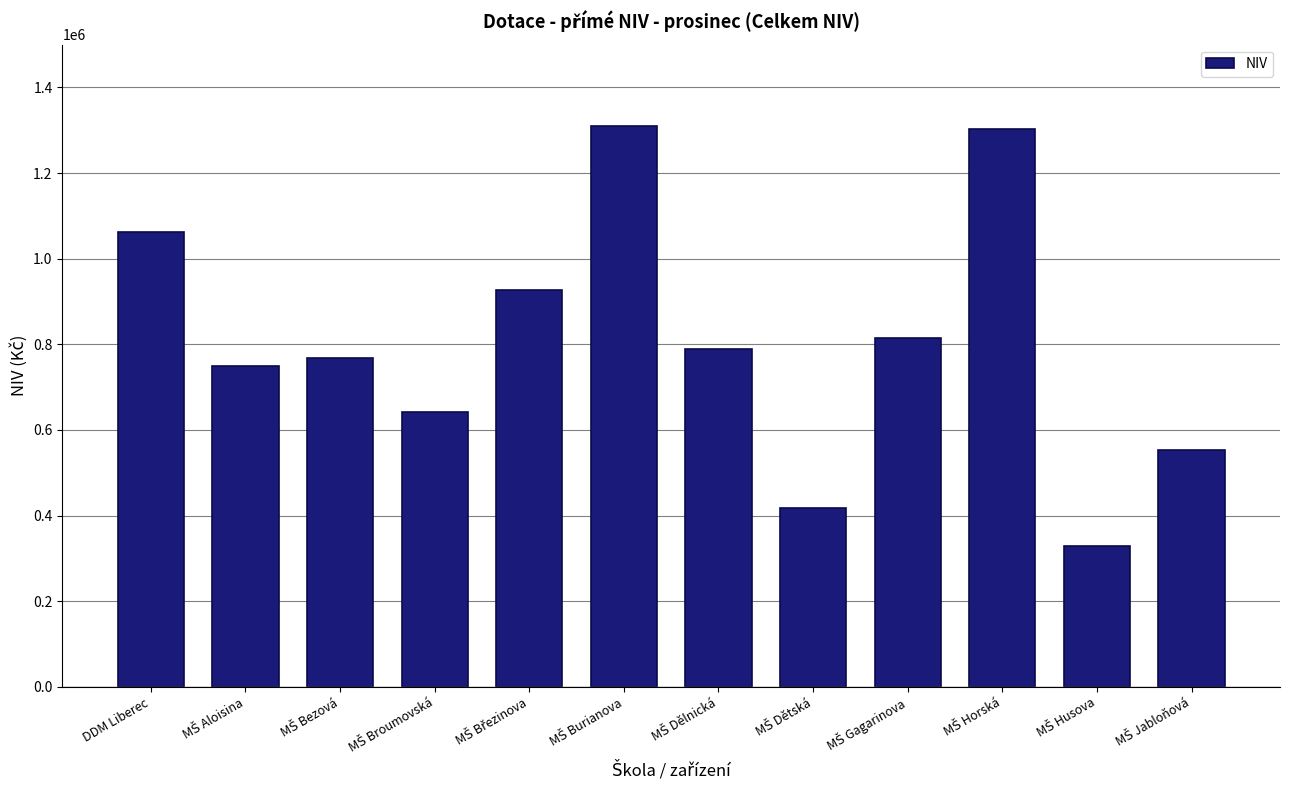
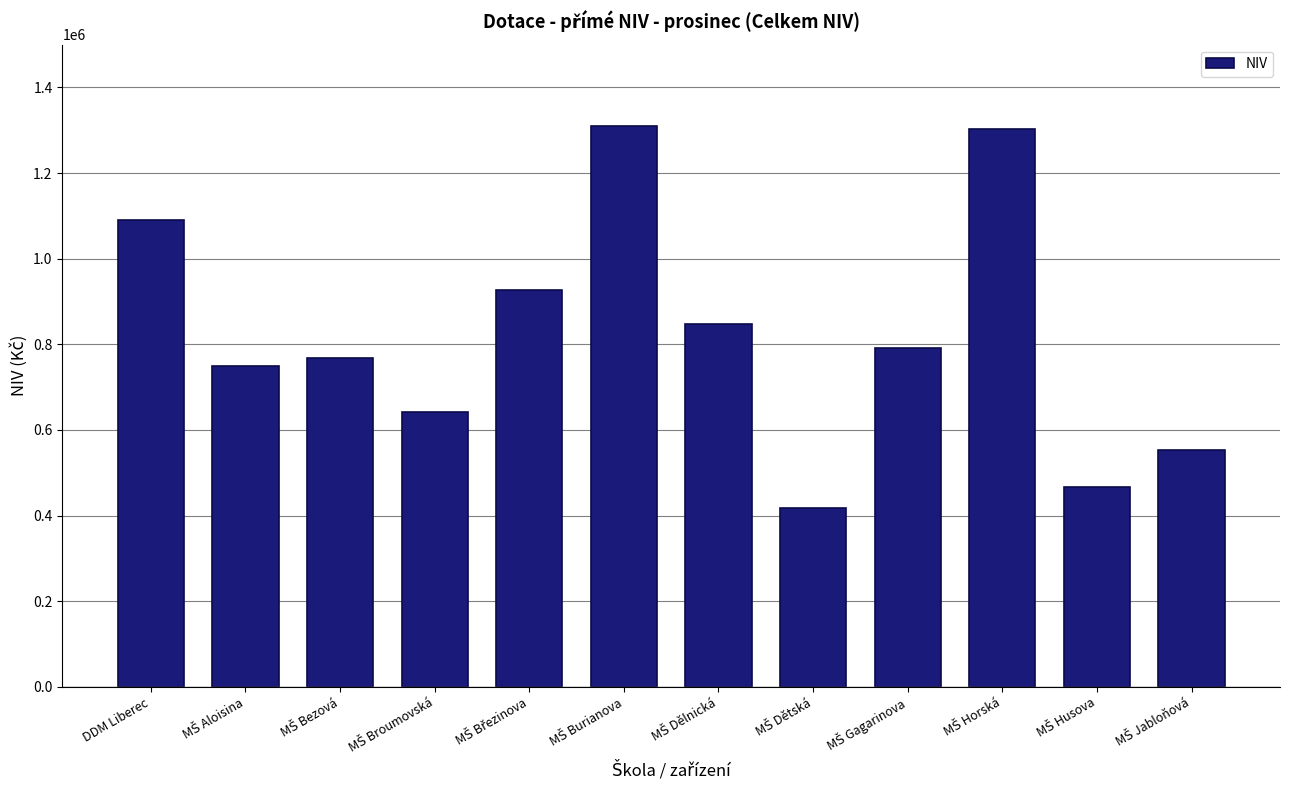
  {
-   "DDM Liberec": 1060000,
+   "DDM Liberec": 1090000,
    "MŠ Aloisina": 750000,
    "MŠ Bezová": 770000,
    "MŠ Broumovská": 640000,
    "MŠ Březinova": 930000,
    "MŠ Burianova": 1310000,
-   "MŠ Dělnická": 790000,
+   "MŠ Dělnická": 850000,
    "MŠ Dětská": 420000,
-   "MŠ Gagarinova": 810000,
+   "MŠ Gagarinova": 790000,
    "MŠ Horská": 1300000,
-   "MŠ Husova": 330000,
+   "MŠ Husova": 470000,
    "MŠ Jabloňová": 550000
  }
